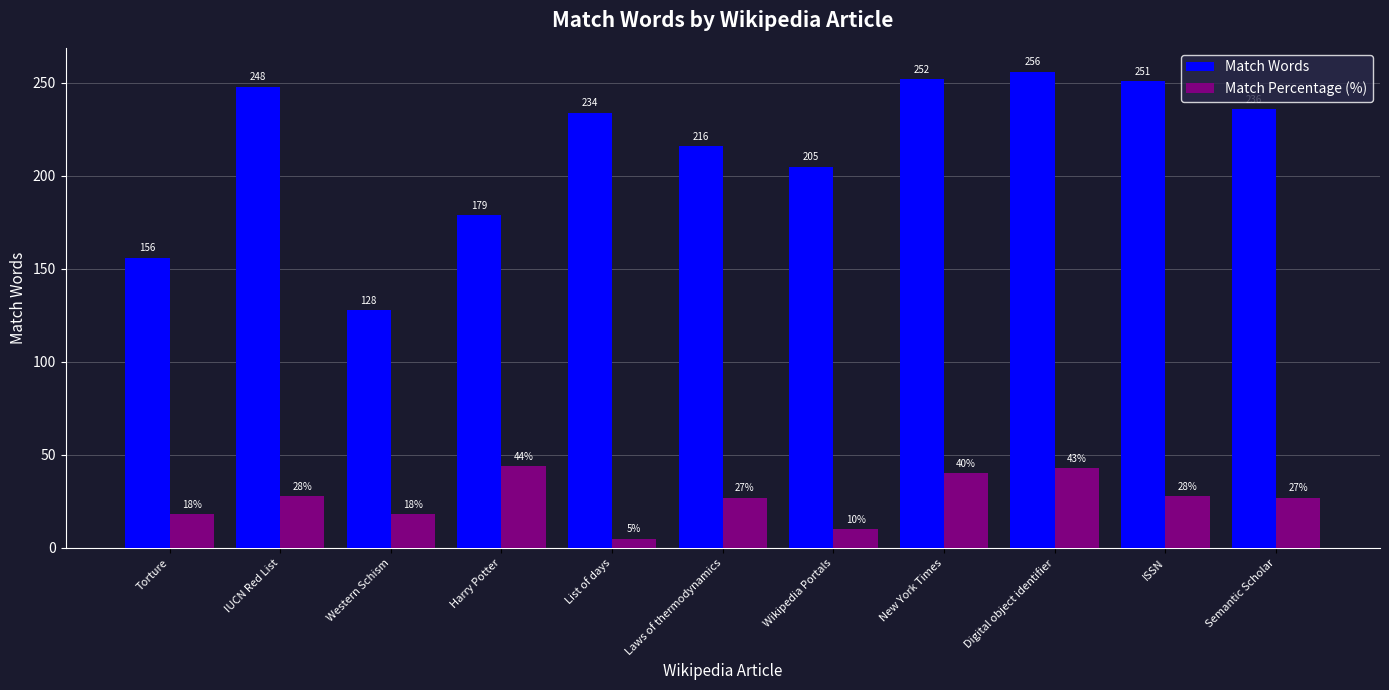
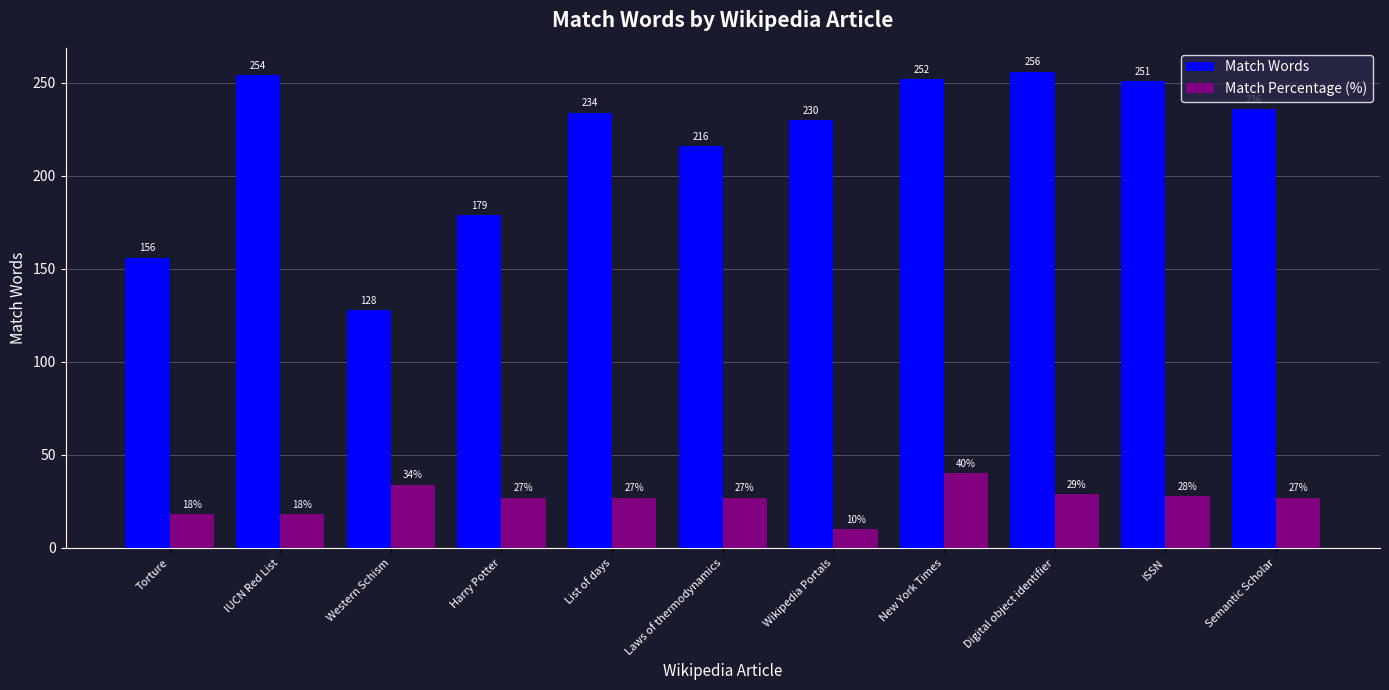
  {
    "Match Words": {
      "Torture": "156",
-     "IUCN Red List": "248",
+     "IUCN Red List": "254",
      "Western Schism": "128",
      "Harry Potter": "179",
      "List of days": "234",
      "Laws of thermodynamics": "216",
-     "Wikipedia Portals": "205",
+     "Wikipedia Portals": "230",
      "New York Times": "252",
      "Digital object identifier": "256",
      "ISSN": "251"
    },
    "Match Percentage (%)": {
      "Torture": "18%",
-     "IUCN Red List": "28%",
-     "Western Schism": "18%",
-     "Harry Potter": "44%",
-     "List of days": "5%",
+     "IUCN Red List": "18%",
+     "Western Schism": "34%",
+     "Harry Potter": "27%",
+     "List of days": "27%",
      "Laws of thermodynamics": "27%",
      "Wikipedia Portals": "10%",
      "New York Times": "40%",
-     "Digital object identifier": "43%",
+     "Digital object identifier": "29%",
      "ISSN": "28%",
      "Semantic Scholar": "27%"
    }
  }
